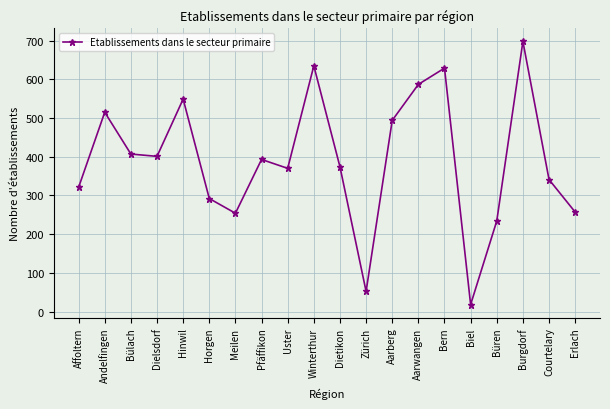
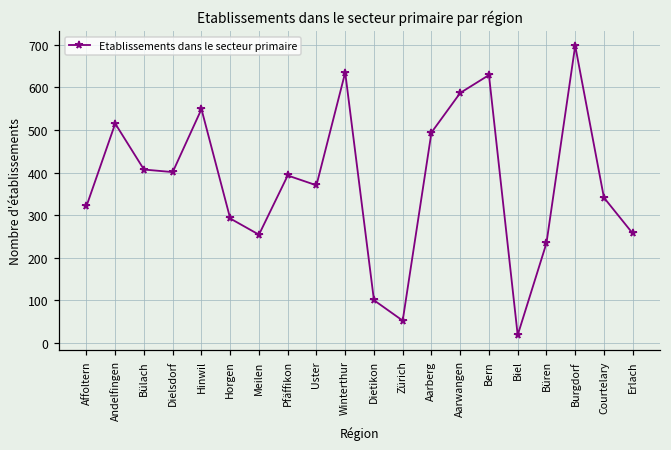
  {
    "Affoltern": 320,
    "Andelfingen": 520,
    "Bülach": 410,
    "Dielsdorf": 400,
    "Hinwil": 550,
    "Horgen": 290,
    "Meilen": 250,
    "Pfäffikon": 390,
    "Uster": 370,
    "Winterthur": 640,
-   "Dietikon": 370,
+   "Dietikon": 100,
    "Zürich": 50,
    "Aarberg": 490,
    "Aarwangen": 590,
    "Bern": 630,
    "Biel": 20,
    "Büren": 230,
    "Burgdorf": 700,
    "Courtelary": 340,
    "Erlach": 260
  }
